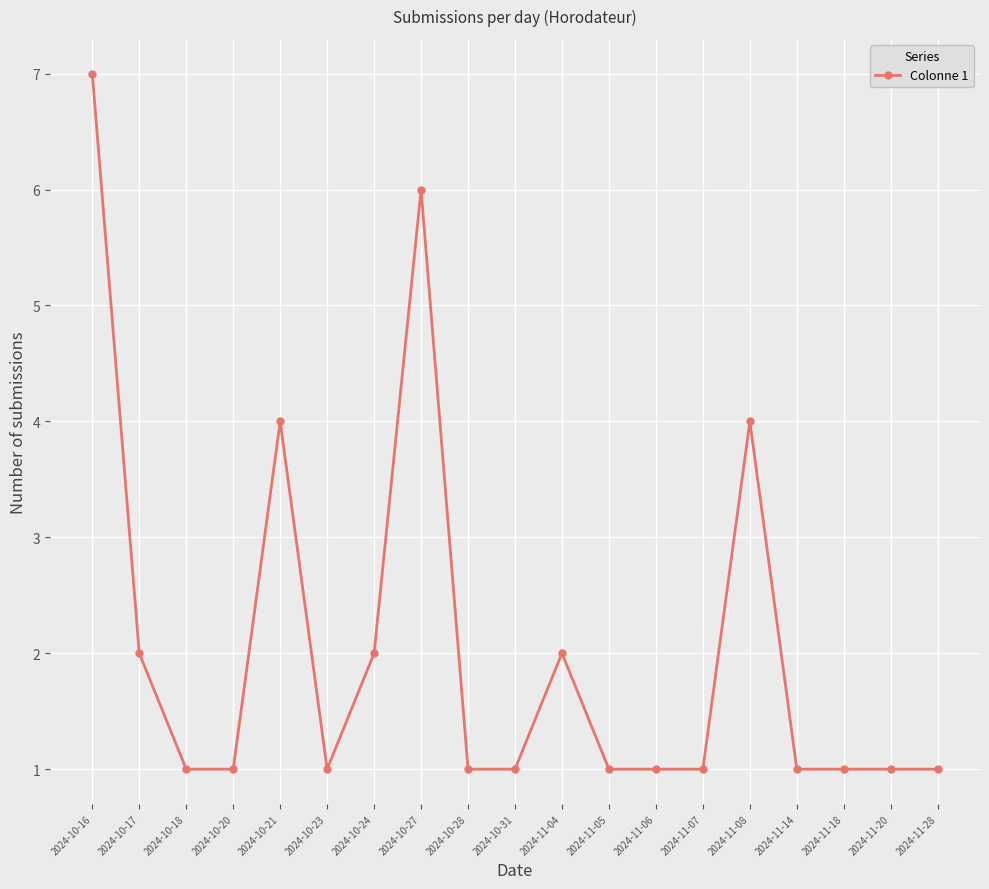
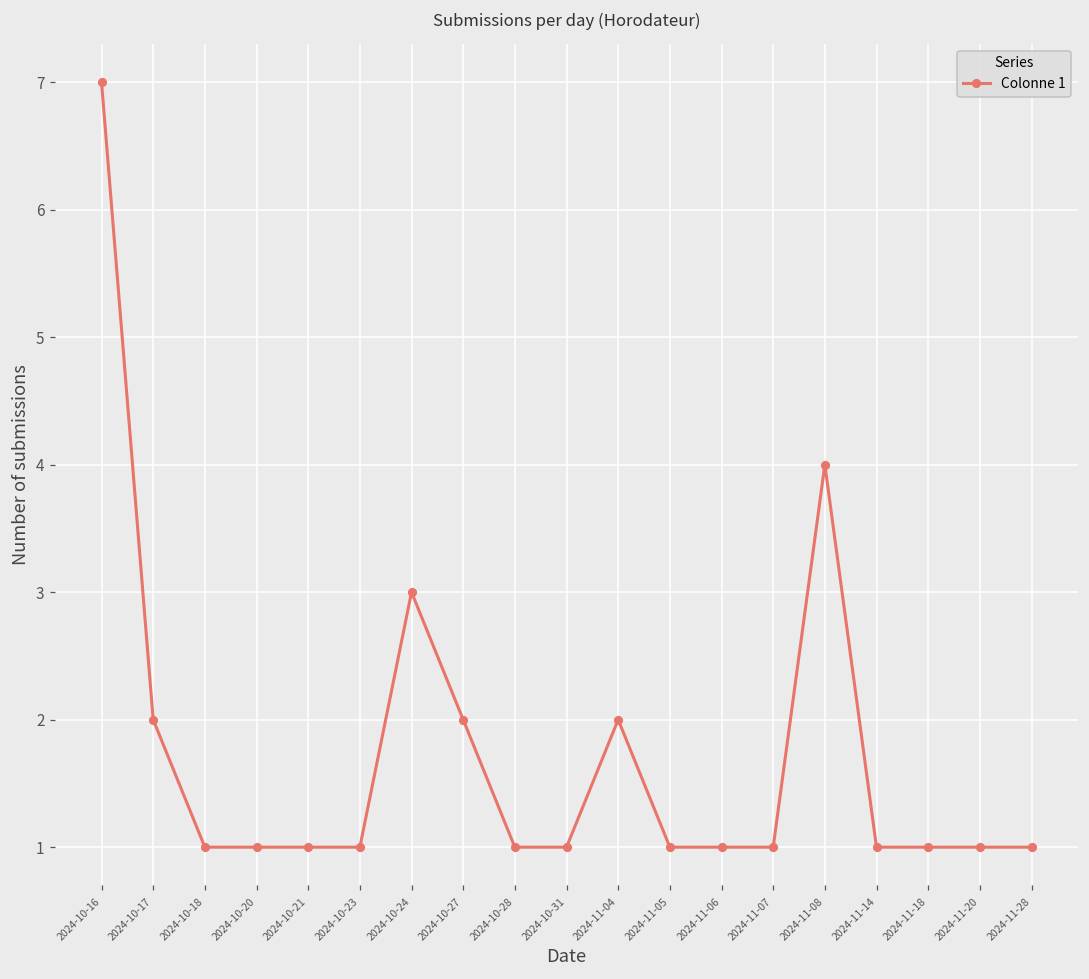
  {
    "2024-10-16": 7,
    "2024-10-17": 2,
    "2024-10-18": 1,
    "2024-10-20": 1,
-   "2024-10-21": 4,
+   "2024-10-21": 1,
    "2024-10-23": 1,
-   "2024-10-24": 2,
-   "2024-10-27": 6,
+   "2024-10-24": 3,
+   "2024-10-27": 2,
    "2024-10-28": 1,
    "2024-10-31": 1,
    "2024-11-04": 2,
    "2024-11-05": 1,
    "2024-11-06": 1,
    "2024-11-07": 1,
    "2024-11-08": 4,
    "2024-11-14": 1,
    "2024-11-18": 1,
    "2024-11-20": 1,
    "2024-11-28": 1
  }
